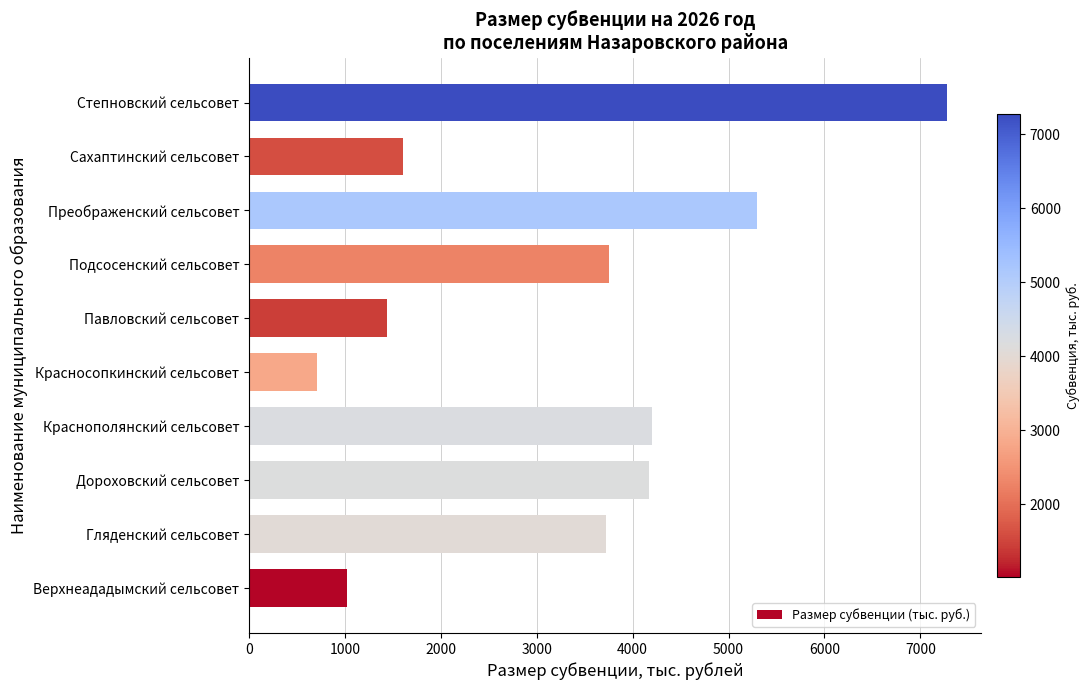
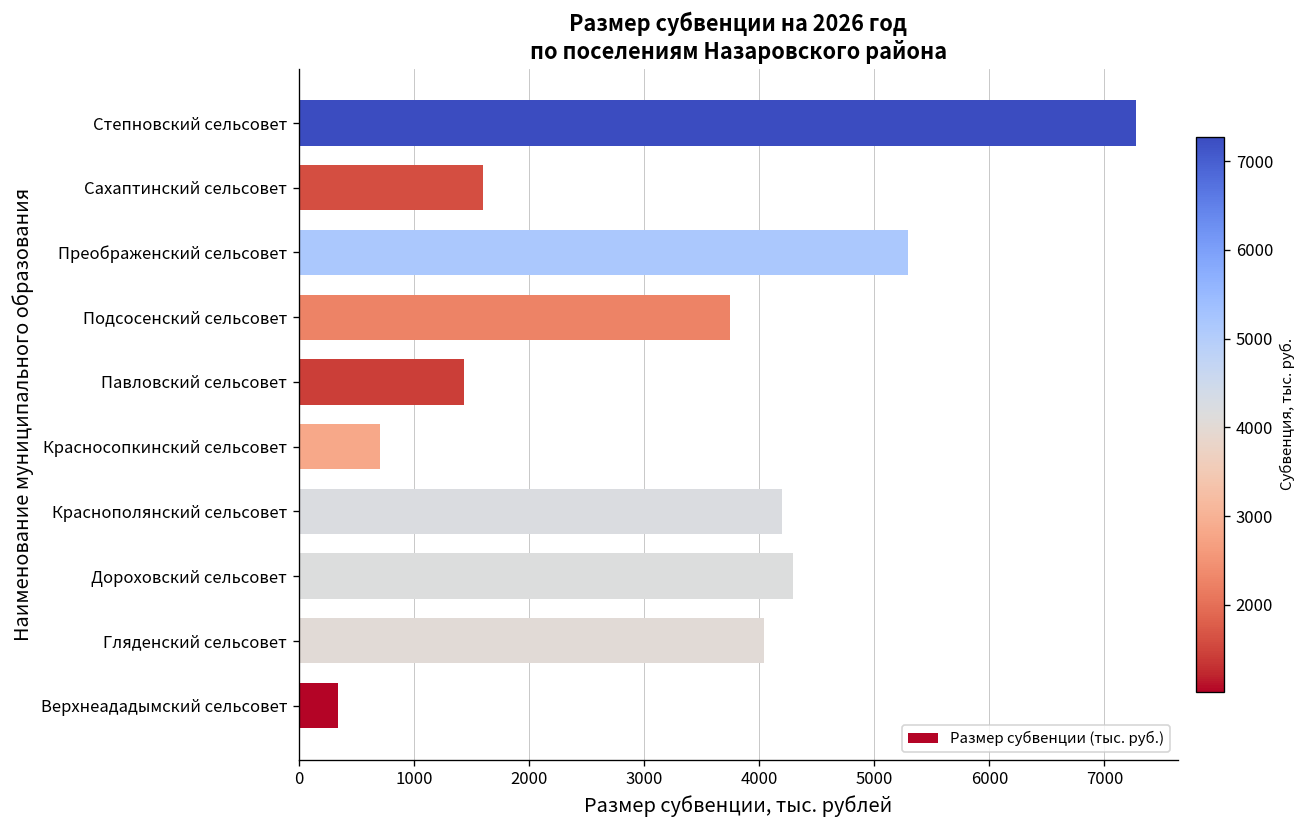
  {
    "Степновский сельсовет": 7300,
    "Сахаптинский сельсовет": 1600,
    "Преображенский сельсовет": 5300,
    "Подсосенский сельсовет": 3800,
    "Павловский сельсовет": 1400,
    "Красносопкинский сельсовет": 700,
    "Краснополянский сельсовет": 4200,
-   "Дороховский сельсовет": 4200,
-   "Гляденский сельсовет": 3700,
-   "Верхнеададымский сельсовет": 1000
+   "Дороховский сельсовет": 4300,
+   "Гляденский сельсовет": 4000,
+   "Верхнеададымский сельсовет": 300
  }
